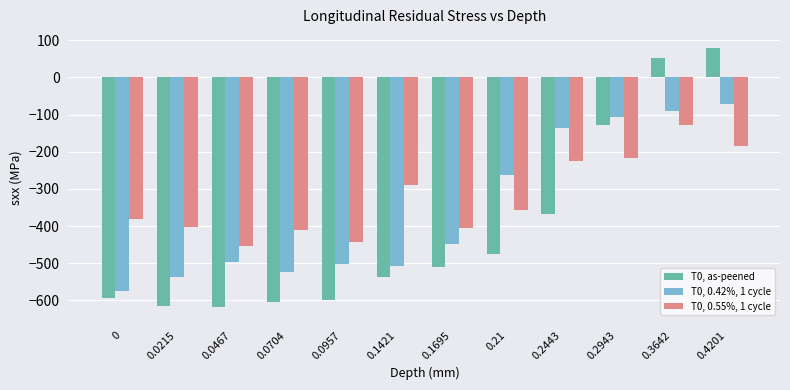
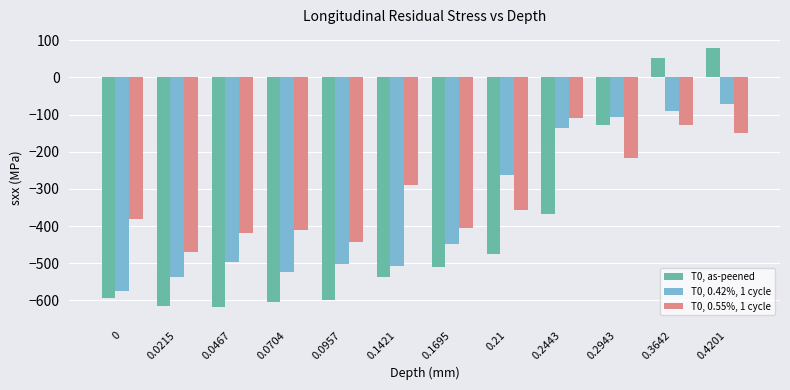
  {
    "T0, 0.55%, 1 cycle": {
      "0": -380,
-     "0.0215": -400,
-     "0.0467": -450,
+     "0.0215": -470,
+     "0.0467": -420,
      "0.0704": -410,
      "0.0957": -440,
      "0.1421": -290,
      "0.1695": -410,
      "0.21": -360,
-     "0.2443": -230,
+     "0.2443": -110,
      "0.2943": -220,
      "0.3642": -130,
-     "0.4201": -180
+     "0.4201": -150
    }
  }
